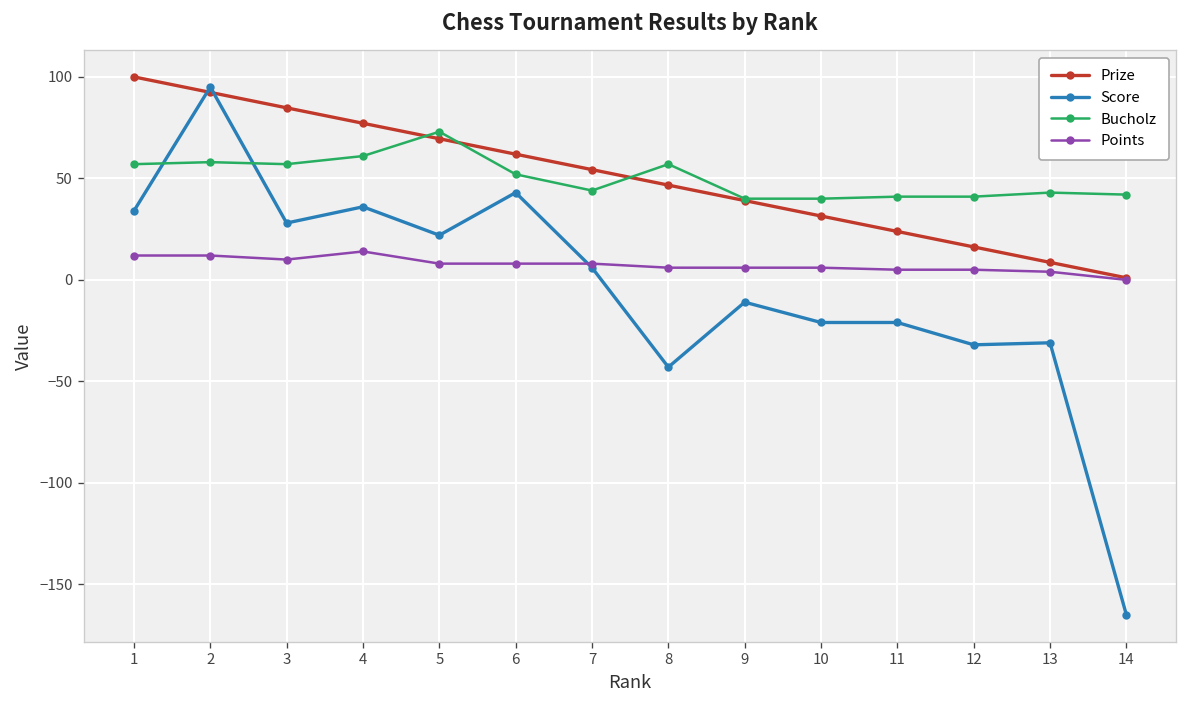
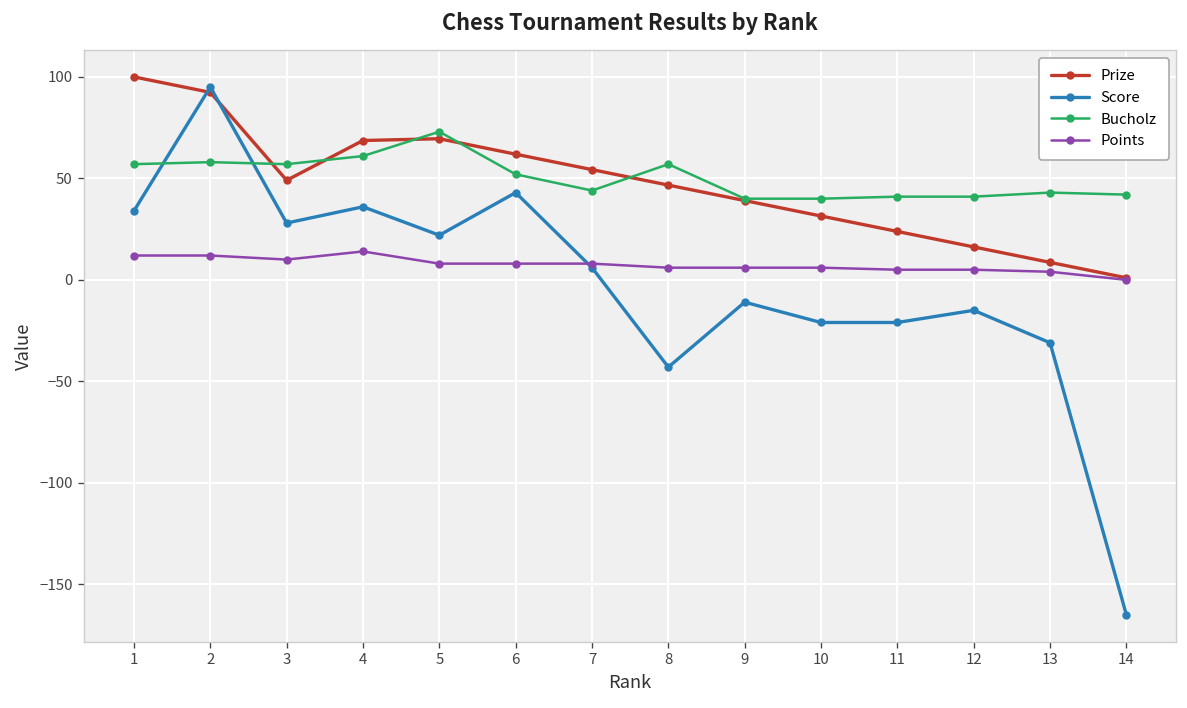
  {
    "Prize": {
      "1": 100,
      "2": 92,
-     "3": 85,
-     "4": 77,
+     "3": 49,
+     "4": 69,
      "5": 70,
      "6": 62,
      "7": 54,
      "8": 47,
      "10": 31,
      "11": 24,
      "12": 16,
      "13": 9
    },
    "Score": {
      "1": 34,
      "2": 95,
      "3": 28,
      "4": 36,
      "5": 22,
      "6": 43,
      "7": 6,
      "8": -43,
      "9": -11,
      "10": -21,
      "11": -21,
-     "12": -32,
+     "12": -15,
      "13": -31,
      "14": -165
    },
    "Bucholz": {
      "1": 57,
      "2": 58,
      "3": 57,
      "4": 61,
      "5": 73,
      "6": 52,
      "7": 44,
      "8": 57,
      "10": 40,
      "11": 41,
      "12": 41,
      "13": 43,
      "14": 42
    },
    "Points": {
      "1": 12,
      "2": 12,
      "3": 10,
      "4": 14,
      "5": 8,
      "6": 8,
      "7": 8,
      "8": 6,
      "9": 6,
      "10": 6,
      "11": 5,
      "12": 5,
      "13": 4
    }
  }
